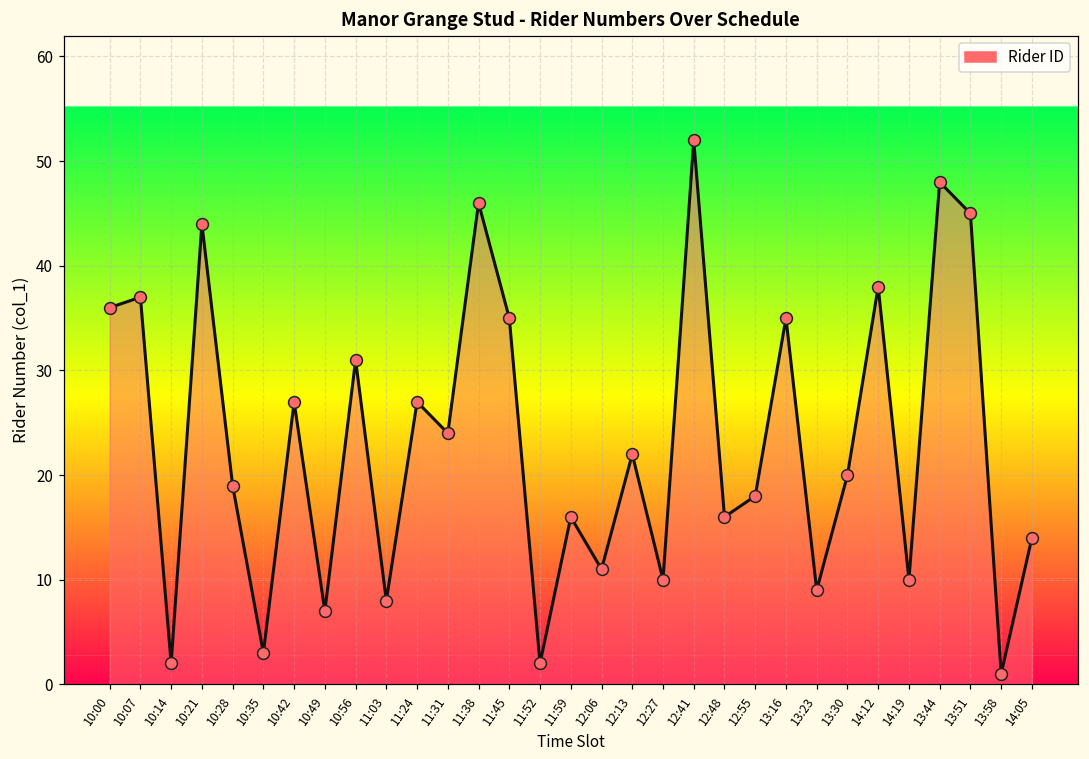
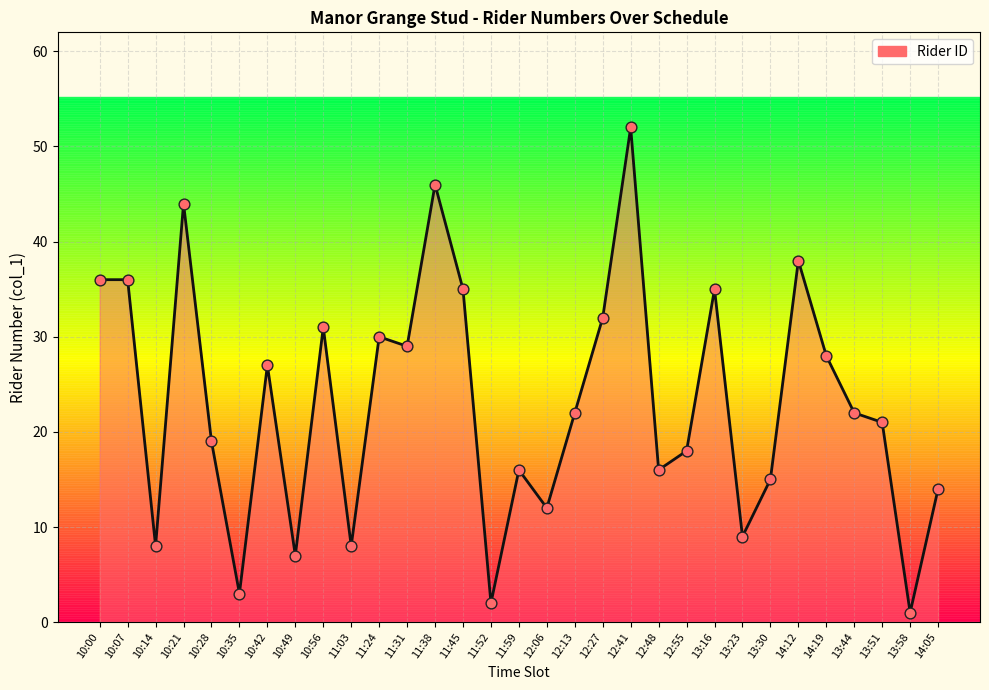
  {
    "10:00": 36,
-   "10:07": 37,
-   "10:14": 2,
+   "10:07": 36,
+   "10:14": 8,
    "10:21": 44,
    "10:28": 19,
    "10:35": 3,
    "10:42": 27,
    "10:49": 7,
    "10:56": 31,
    "11:03": 8,
-   "11:24": 27,
-   "11:31": 24,
+   "11:24": 30,
+   "11:31": 29,
    "11:38": 46,
    "11:45": 35,
    "11:52": 2,
    "11:59": 16,
-   "12:06": 11,
+   "12:06": 12,
    "12:13": 22,
-   "12:27": 10,
+   "12:27": 32,
    "12:41": 52,
    "12:48": 16,
    "12:55": 18,
    "13:16": 35,
    "13:23": 9,
-   "13:30": 20,
+   "13:30": 15,
    "14:12": 38,
-   "14:19": 10,
-   "13:44": 48,
-   "13:51": 45,
+   "14:19": 28,
+   "13:44": 22,
+   "13:51": 21,
    "13:58": 1,
    "14:05": 14
  }
